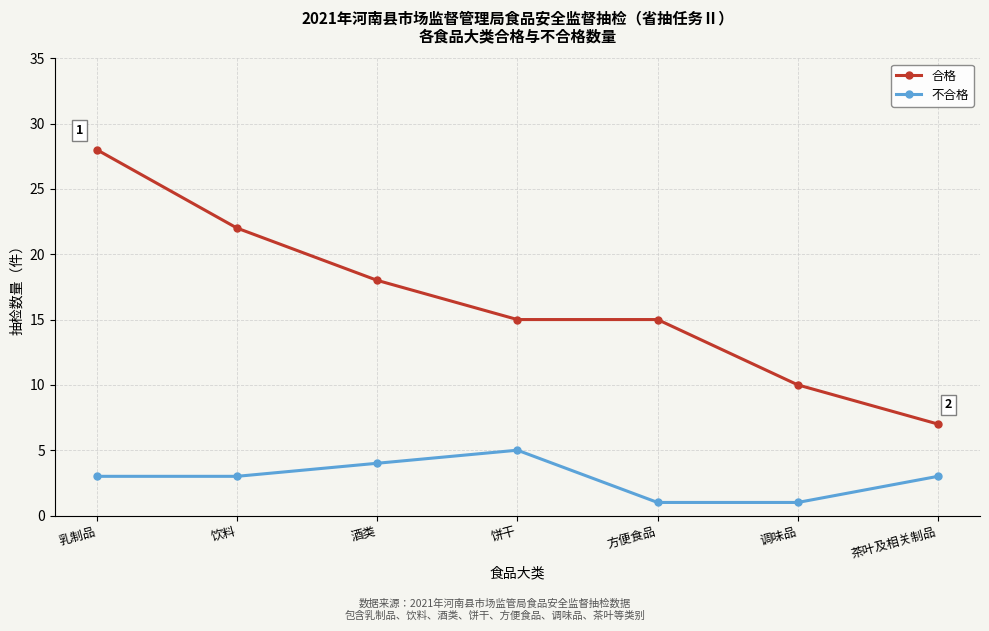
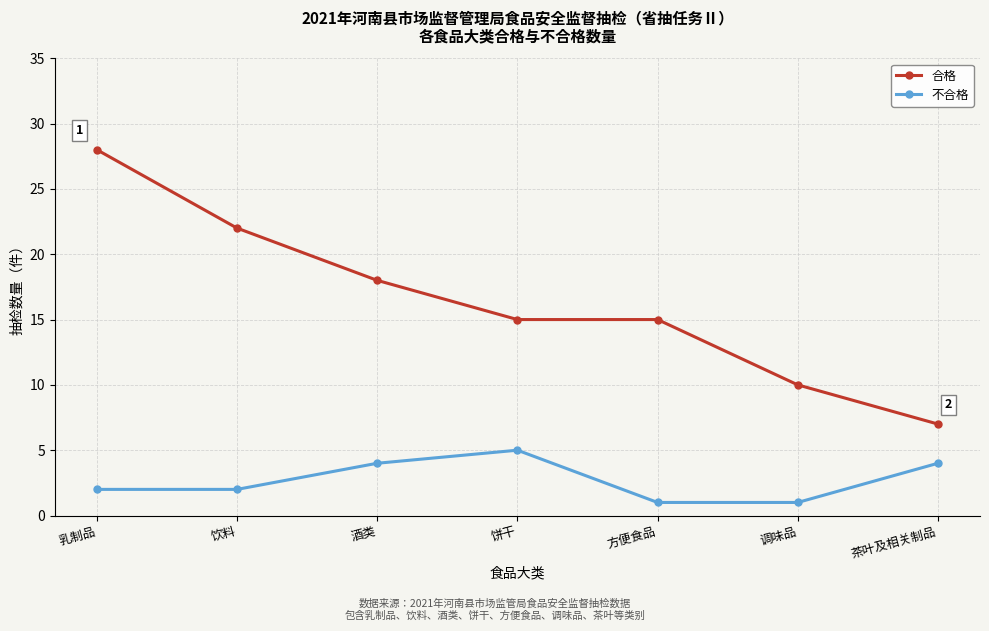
  {
    "合格": {
      "饮料": 22,
      "酒类": 18,
      "饼干": 15,
      "方便食品": 15,
      "调味品": 10
    },
    "不合格": {
-     "乳制品": 3,
-     "饮料": 3,
+     "乳制品": 2,
+     "饮料": 2,
      "酒类": 4,
      "饼干": 5,
      "方便食品": 1,
      "调味品": 1,
-     "茶叶及相关制品": 3
+     "茶叶及相关制品": 4
    }
  }
